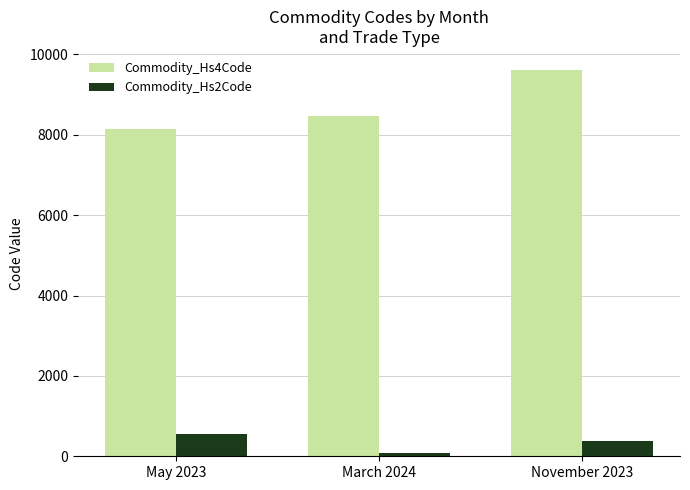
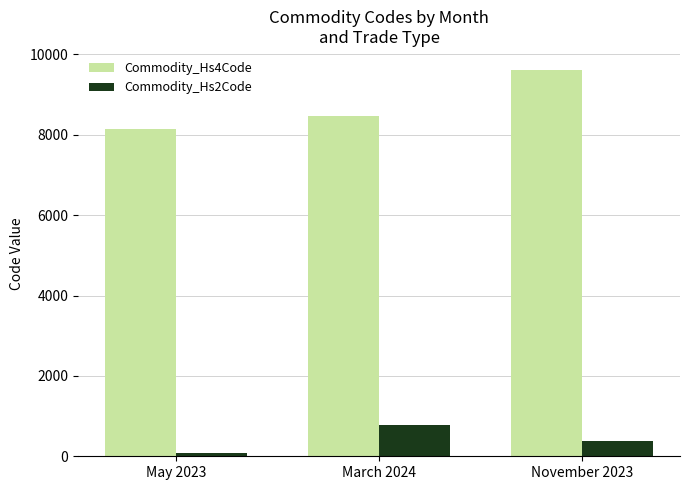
  {
    "Commodity_Hs4Code": {
      "May 2023": 8200,
      "March 2024": 8500,
      "November 2023": 9600
    },
    "Commodity_Hs2Code": {
-     "May 2023": 600,
-     "March 2024": 100,
+     "May 2023": 100,
+     "March 2024": 800,
      "November 2023": 400
    }
  }
